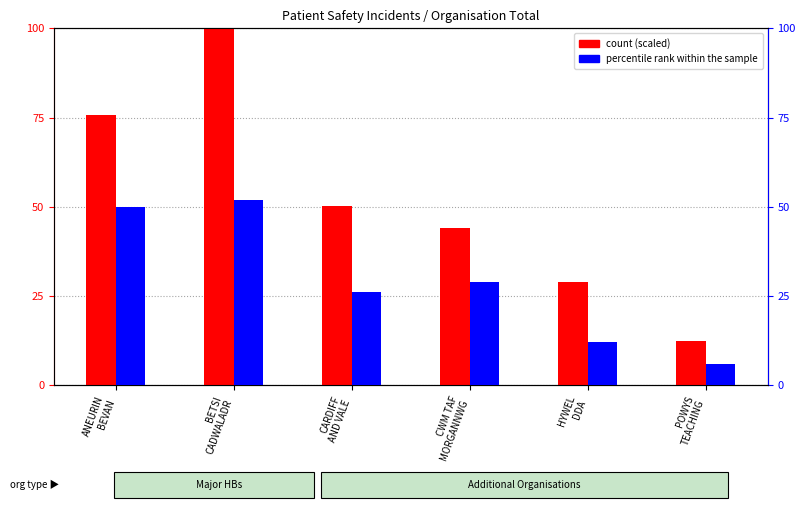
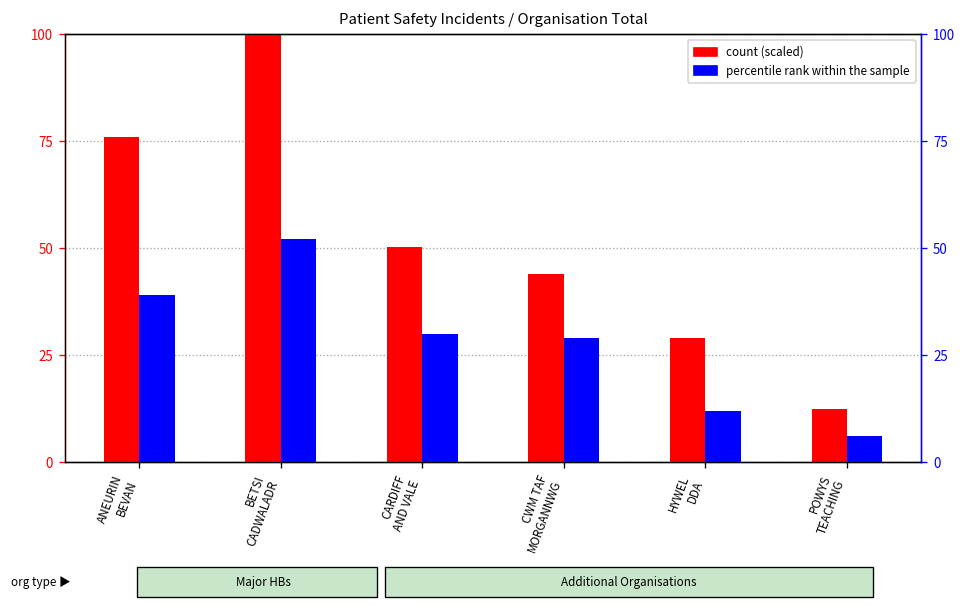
  {
    "percentile rank within the sample": {
-     "ANEURIN BEVAN": 50,
+     "ANEURIN BEVAN": 39,
      "BETSI CADWALADR": 52,
-     "CARDIFF AND VALE": 26,
+     "CARDIFF AND VALE": 30,
      "CWM TAF MORGANNWG": 29,
      "HYWEL DDA": 12,
      "POWYS TEACHING": 6
    }
  }
